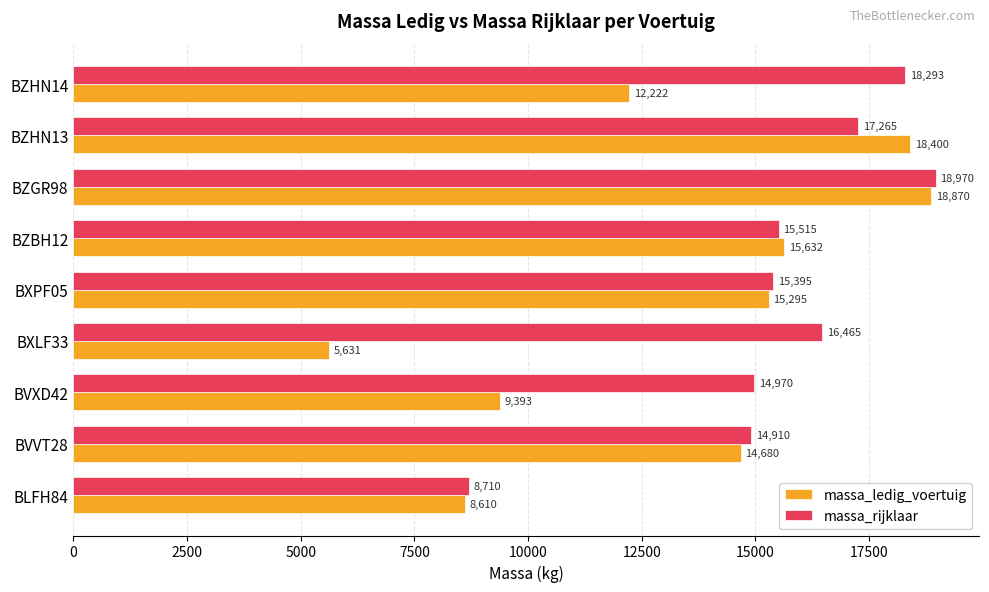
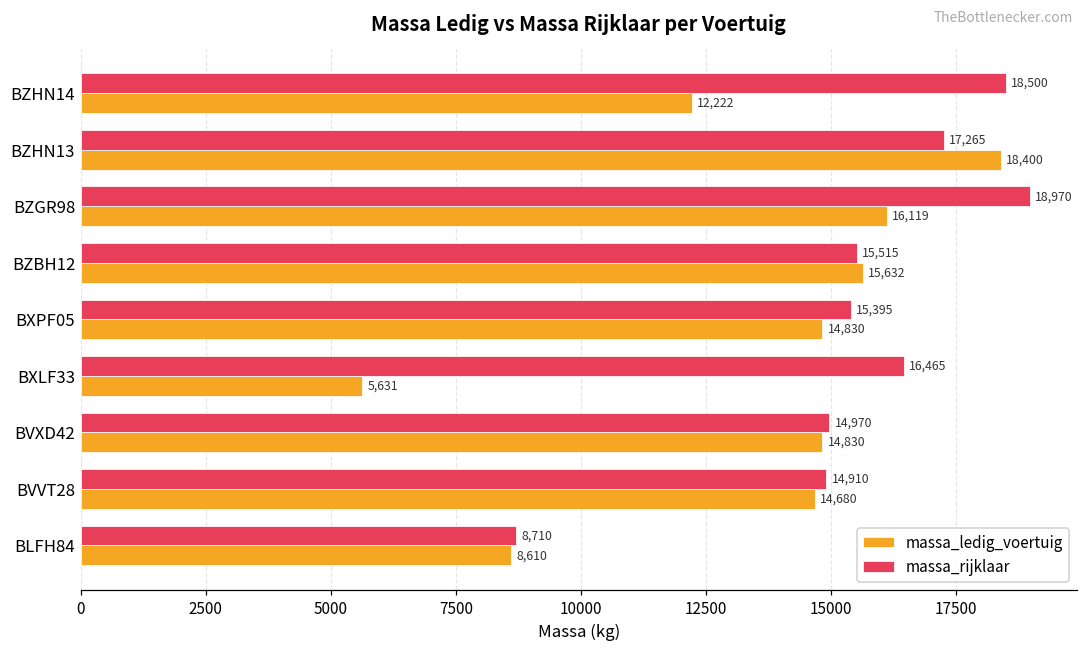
  {
    "massa_ledig_voertuig": {
      "BZHN14": "12,222",
      "BZHN13": "18,400",
-     "BZGR98": "18,870",
+     "BZGR98": "16,119",
      "BZBH12": "15,632",
-     "BXPF05": "15,295",
+     "BXPF05": "14,830",
      "BXLF33": "5,631",
-     "BVXD42": "9,393",
+     "BVXD42": "14,830",
      "BVVT28": "14,680",
      "BLFH84": "8,610"
    },
    "massa_rijklaar": {
-     "BZHN14": "18,293",
+     "BZHN14": "18,500",
      "BZHN13": "17,265",
      "BZGR98": "18,970",
      "BZBH12": "15,515",
      "BXPF05": "15,395",
      "BXLF33": "16,465",
      "BVXD42": "14,970",
      "BVVT28": "14,910",
      "BLFH84": "8,710"
    }
  }
